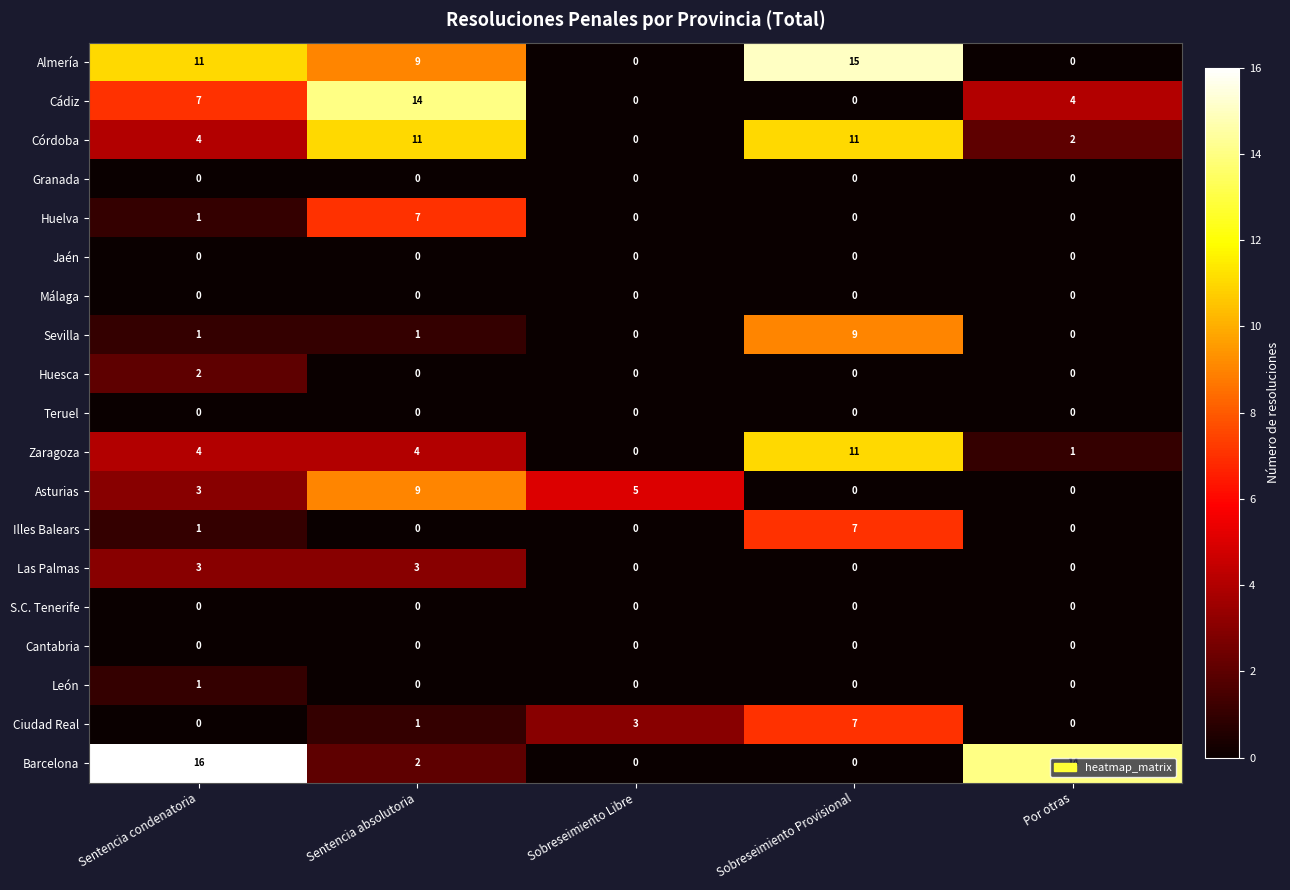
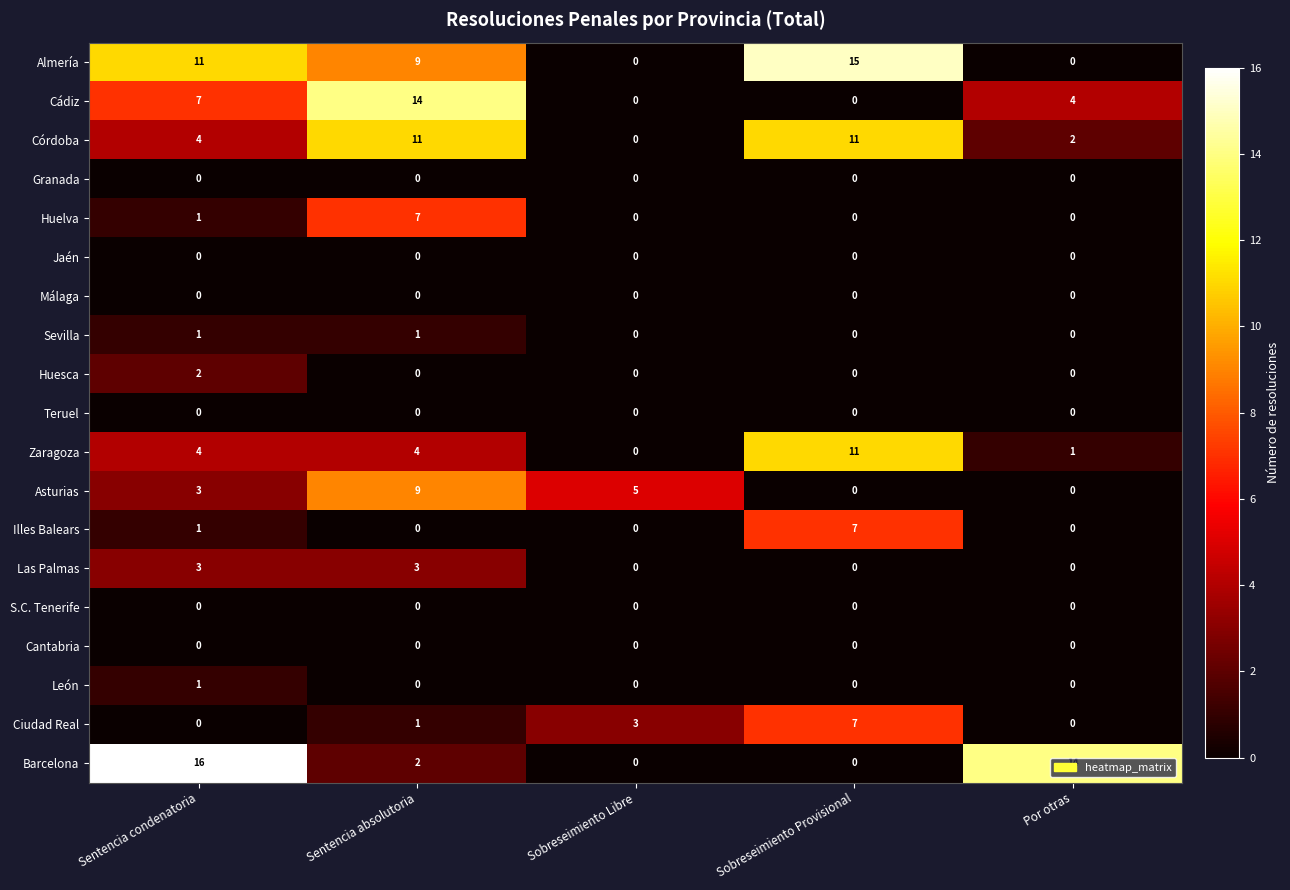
  {
    "Almería": {
      "Sentencia condenatoria": 11,
      "Sentencia absolutoria": 9,
      "Sobreseimiento Libre": 0,
      "Sobreseimiento Provisional": 15,
      "Por otras": 0
    },
    "Cádiz": {
      "Sentencia condenatoria": 7,
      "Sentencia absolutoria": 14,
      "Sobreseimiento Libre": 0,
      "Sobreseimiento Provisional": 0,
      "Por otras": 4
    },
    "Córdoba": {
      "Sentencia condenatoria": 4,
      "Sentencia absolutoria": 11,
      "Sobreseimiento Libre": 0,
      "Sobreseimiento Provisional": 11,
      "Por otras": 2
    },
    "Granada": {
      "Sentencia condenatoria": 0,
      "Sentencia absolutoria": 0,
      "Sobreseimiento Libre": 0,
      "Sobreseimiento Provisional": 0,
      "Por otras": 0
    },
    "Huelva": {
      "Sentencia condenatoria": 1,
      "Sentencia absolutoria": 7,
      "Sobreseimiento Libre": 0,
      "Sobreseimiento Provisional": 0,
      "Por otras": 0
    },
    "Jaén": {
      "Sentencia condenatoria": 0,
      "Sentencia absolutoria": 0,
      "Sobreseimiento Libre": 0,
      "Sobreseimiento Provisional": 0,
      "Por otras": 0
    },
    "Málaga": {
      "Sentencia condenatoria": 0,
      "Sentencia absolutoria": 0,
      "Sobreseimiento Libre": 0,
      "Sobreseimiento Provisional": 0,
      "Por otras": 0
    },
    "Sevilla": {
      "Sentencia condenatoria": 1,
      "Sentencia absolutoria": 1,
      "Sobreseimiento Libre": 0,
-     "Sobreseimiento Provisional": 9,
+     "Sobreseimiento Provisional": 0,
      "Por otras": 0
    },
    "Huesca": {
      "Sentencia condenatoria": 2,
      "Sentencia absolutoria": 0,
      "Sobreseimiento Libre": 0,
      "Sobreseimiento Provisional": 0,
      "Por otras": 0
    },
    "Teruel": {
      "Sentencia condenatoria": 0,
      "Sentencia absolutoria": 0,
      "Sobreseimiento Libre": 0,
      "Sobreseimiento Provisional": 0,
      "Por otras": 0
    },
    "Zaragoza": {
      "Sentencia condenatoria": 4,
      "Sentencia absolutoria": 4,
      "Sobreseimiento Libre": 0,
      "Sobreseimiento Provisional": 11,
      "Por otras": 1
    },
    "Asturias": {
      "Sentencia condenatoria": 3,
      "Sentencia absolutoria": 9,
      "Sobreseimiento Libre": 5,
      "Sobreseimiento Provisional": 0,
      "Por otras": 0
    },
    "Illes Balears": {
      "Sentencia condenatoria": 1,
      "Sentencia absolutoria": 0,
      "Sobreseimiento Libre": 0,
      "Sobreseimiento Provisional": 7,
      "Por otras": 0
    },
    "Las Palmas": {
      "Sentencia condenatoria": 3,
      "Sentencia absolutoria": 3,
      "Sobreseimiento Libre": 0,
      "Sobreseimiento Provisional": 0,
      "Por otras": 0
    },
    "S.C. Tenerife": {
      "Sentencia condenatoria": 0,
      "Sentencia absolutoria": 0,
      "Sobreseimiento Libre": 0,
      "Sobreseimiento Provisional": 0,
      "Por otras": 0
    },
    "Cantabria": {
      "Sentencia condenatoria": 0,
      "Sentencia absolutoria": 0,
      "Sobreseimiento Libre": 0,
      "Sobreseimiento Provisional": 0,
      "Por otras": 0
    },
    "León": {
      "Sentencia condenatoria": 1,
      "Sentencia absolutoria": 0,
      "Sobreseimiento Libre": 0,
      "Sobreseimiento Provisional": 0,
      "Por otras": 0
    },
    "Ciudad Real": {
      "Sentencia condenatoria": 0,
      "Sentencia absolutoria": 1,
      "Sobreseimiento Libre": 3,
      "Sobreseimiento Provisional": 7,
      "Por otras": 0
    },
    "Barcelona": {
      "Sentencia condenatoria": 16,
      "Sentencia absolutoria": 2,
      "Sobreseimiento Libre": 0,
      "Sobreseimiento Provisional": 0
    }
  }
